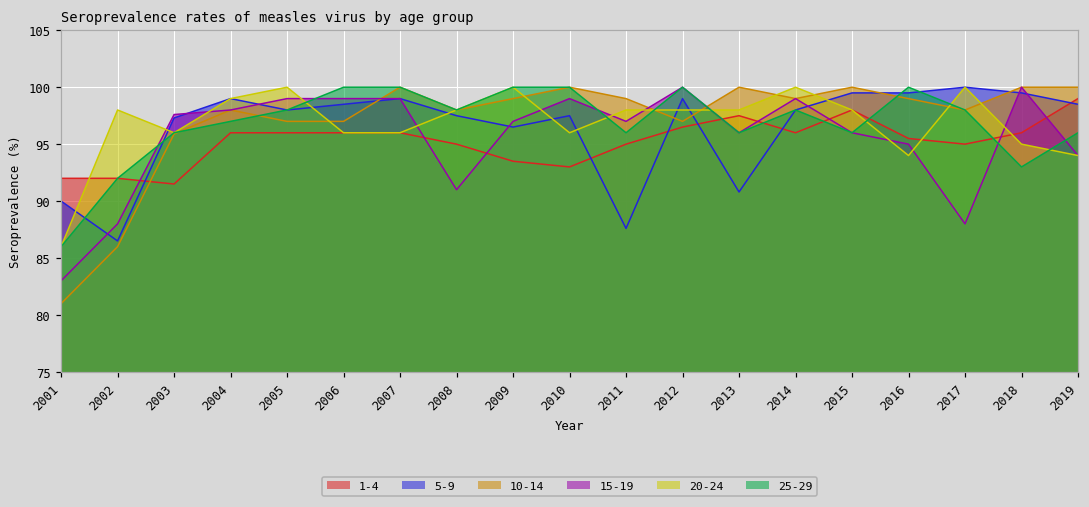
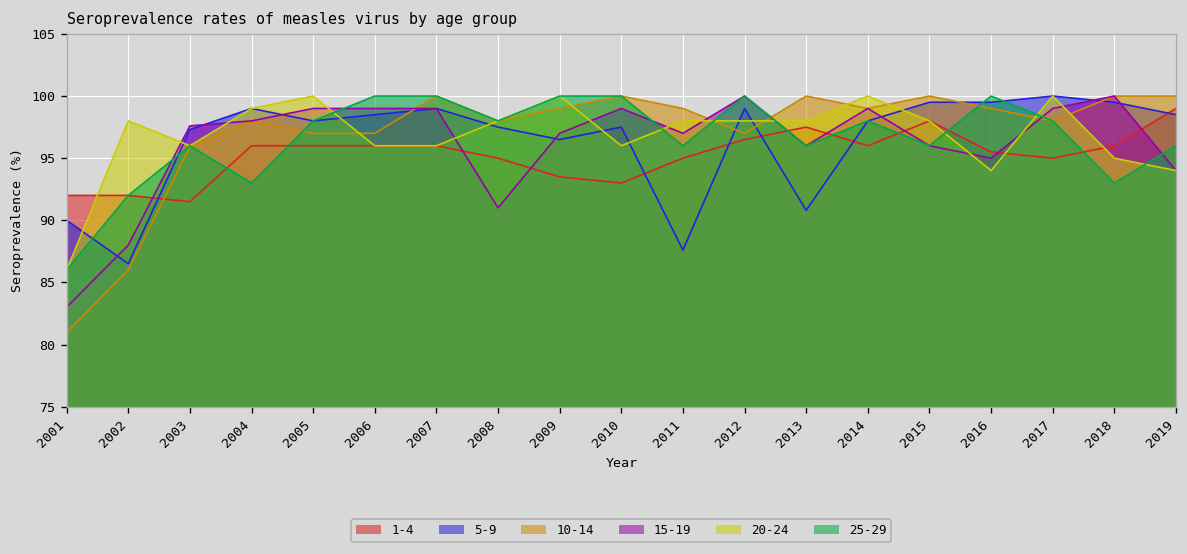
  {
    "1-4": {
      "2001": 92,
      "2003": 91.5,
      "2004": 96,
      "2005": 96,
      "2008": 95,
      "2009": 93.5,
      "2010": 93,
      "2011": 95,
      "2012": 96.5,
      "2013": 97.5,
      "2014": 96,
      "2016": 95.5,
      "2017": 95,
      "2018": 96,
      "2019": 99
    },
    "5-9": {
      "2001": 90,
      "2002": 86.5,
      "2003": 97.3,
      "2006": 98.5,
      "2008": 97.5,
      "2009": 96.5,
      "2010": 97.5,
      "2011": 87.6,
      "2012": 99,
      "2013": 91,
      "2015": 99.5,
      "2016": 99.5,
      "2018": 99.5,
      "2019": 98.5
    },
    "15-19": {
      "2001": 83,
      "2002": 88,
      "2003": 97.6,
      "2005": 99,
      "2006": 99,
      "2008": 91,
      "2009": 97,
      "2010": 99,
      "2011": 97,
      "2016": 95,
-     "2017": 88
+     "2017": 99
    },
    "25-29": {
-     "2004": 97,
+     "2004": 93,
      "2006": 100,
      "2011": 96,
      "2016": 100,
      "2018": 93,
      "2019": 96
    }
  }
